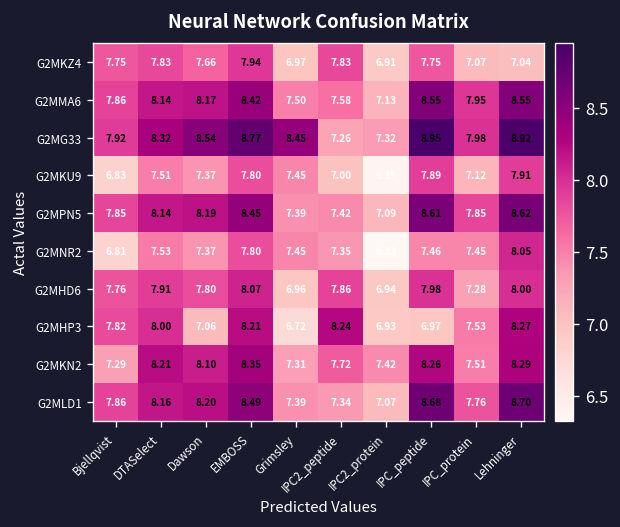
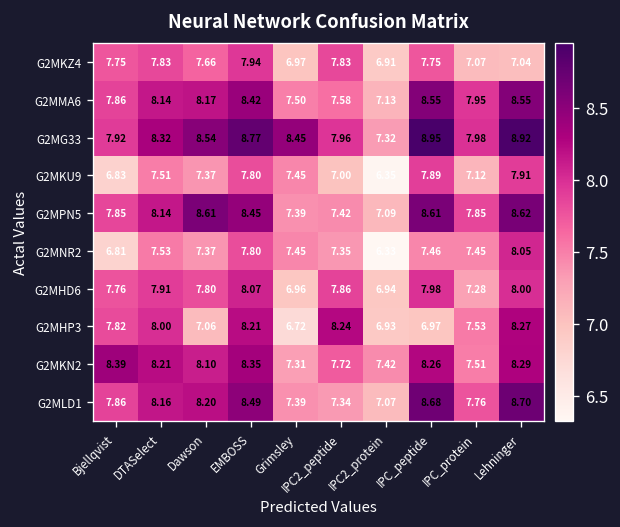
  {
    "G2MKZ4": {
      "Bjellqvist": 7.75,
      "DTASelect": 7.83,
      "Dawson": 7.66,
      "EMBOSS": 7.94,
      "Grimsley": 6.97,
      "IPC2_peptide": 7.83,
      "IPC2_protein": 6.91,
      "IPC_peptide": 7.75,
      "IPC_protein": 7.07,
      "Lehninger": 7.04
    },
    "G2MMA6": {
      "Bjellqvist": 7.86,
      "DTASelect": 8.14,
      "Dawson": 8.17,
      "EMBOSS": 8.42,
      "Grimsley": 7.50,
      "IPC2_peptide": 7.58,
      "IPC2_protein": 7.13,
      "IPC_peptide": 8.55,
      "IPC_protein": 7.95,
      "Lehninger": 8.55
    },
    "G2MG33": {
      "Bjellqvist": 7.92,
      "DTASelect": 8.32,
      "Dawson": 8.54,
      "EMBOSS": 8.77,
      "Grimsley": 8.45,
-     "IPC2_peptide": 7.26,
+     "IPC2_peptide": 7.96,
      "IPC2_protein": 7.32,
      "IPC_peptide": 8.95,
      "IPC_protein": 7.98,
      "Lehninger": 8.92
    },
    "G2MKU9": {
      "Bjellqvist": 6.83,
      "DTASelect": 7.51,
      "Dawson": 7.37,
      "EMBOSS": 7.80,
      "Grimsley": 7.45,
      "IPC2_peptide": 7.00,
      "IPC_peptide": 7.89,
      "IPC_protein": 7.12,
      "Lehninger": 7.91
    },
    "G2MPN5": {
      "Bjellqvist": 7.85,
      "DTASelect": 8.14,
-     "Dawson": 8.19,
+     "Dawson": 8.61,
      "EMBOSS": 8.45,
      "Grimsley": 7.39,
      "IPC2_peptide": 7.42,
      "IPC2_protein": 7.09,
      "IPC_peptide": 8.61,
      "IPC_protein": 7.85,
      "Lehninger": 8.62
    },
    "G2MNR2": {
      "Bjellqvist": 6.81,
      "DTASelect": 7.53,
      "Dawson": 7.37,
      "EMBOSS": 7.80,
      "Grimsley": 7.45,
      "IPC2_peptide": 7.35,
      "IPC_peptide": 7.46,
      "IPC_protein": 7.45,
      "Lehninger": 8.05
    },
    "G2MHD6": {
      "Bjellqvist": 7.76,
      "DTASelect": 7.91,
      "Dawson": 7.80,
      "EMBOSS": 8.07,
      "Grimsley": 6.96,
      "IPC2_peptide": 7.86,
      "IPC2_protein": 6.94,
      "IPC_peptide": 7.98,
      "IPC_protein": 7.28,
      "Lehninger": 8.00
    },
    "G2MHP3": {
      "Bjellqvist": 7.82,
      "DTASelect": 8.00,
      "Dawson": 7.06,
      "EMBOSS": 8.21,
      "IPC2_peptide": 8.24,
      "IPC2_protein": 6.93,
      "IPC_peptide": 6.97,
      "IPC_protein": 7.53,
      "Lehninger": 8.27
    },
    "G2MKN2": {
-     "Bjellqvist": 7.29,
+     "Bjellqvist": 8.39,
      "DTASelect": 8.21,
      "Dawson": 8.10,
      "EMBOSS": 8.35,
      "Grimsley": 7.31,
      "IPC2_peptide": 7.72,
      "IPC2_protein": 7.42,
      "IPC_peptide": 8.26,
      "IPC_protein": 7.51,
      "Lehninger": 8.29
    },
    "G2MLD1": {
      "Bjellqvist": 7.86,
      "DTASelect": 8.16,
      "Dawson": 8.20,
      "EMBOSS": 8.49,
      "Grimsley": 7.39,
      "IPC2_peptide": 7.34,
      "IPC2_protein": 7.07,
      "IPC_peptide": 8.68,
      "IPC_protein": 7.76,
      "Lehninger": 8.70
    }
  }
